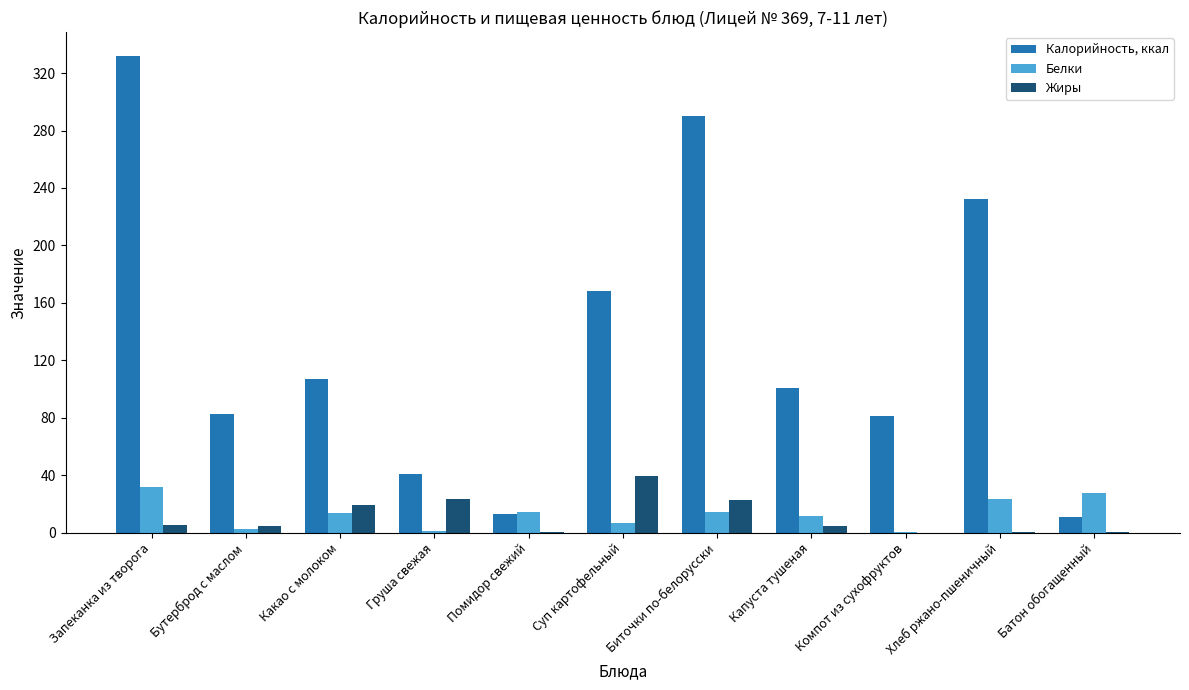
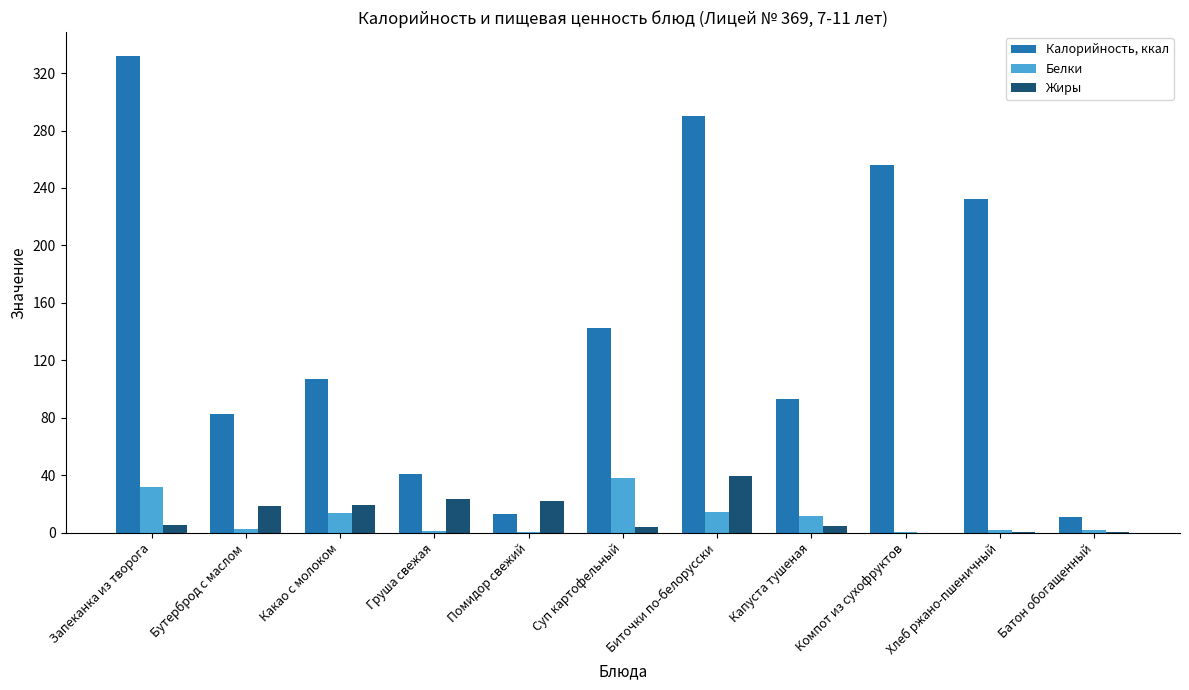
  {
    "Калорийность, ккал": {
      "Запеканка из творога": 332,
      "Бутерброд с маслом": 83,
      "Какао с молоком": 107,
      "Груша свежая": 41,
      "Помидор свежий": 13,
-     "Суп картофельный": 168,
+     "Суп картофельный": 142,
      "Биточки по-белорусски": 290,
-     "Капуста тушеная": 101,
-     "Компот из сухофруктов": 81,
+     "Капуста тушеная": 93,
+     "Компот из сухофруктов": 256,
      "Хлеб ржано-пшеничный": 232,
      "Батон обогащенный": 11
    },
    "Белки": {
      "Запеканка из творога": 32,
      "Бутерброд с маслом": 2,
      "Какао с молоком": 14,
-     "Помидор свежий": 15,
-     "Суп картофельный": 7,
+     "Помидор свежий": 1,
+     "Суп картофельный": 38,
      "Биточки по-белорусски": 14,
      "Капуста тушеная": 12,
-     "Хлеб ржано-пшеничный": 23,
-     "Батон обогащенный": 28
+     "Хлеб ржано-пшеничный": 2,
+     "Батон обогащенный": 2
    },
    "Жиры": {
      "Запеканка из творога": 5,
-     "Бутерброд с маслом": 4,
+     "Бутерброд с маслом": 19,
      "Какао с молоком": 19,
      "Груша свежая": 23,
-     "Помидор свежий": 0,
-     "Суп картофельный": 39,
-     "Биточки по-белорусски": 22,
+     "Помидор свежий": 22,
+     "Суп картофельный": 4,
+     "Биточки по-белорусски": 40,
      "Капуста тушеная": 4,
      "Компот из сухофруктов": 0
    }
  }
